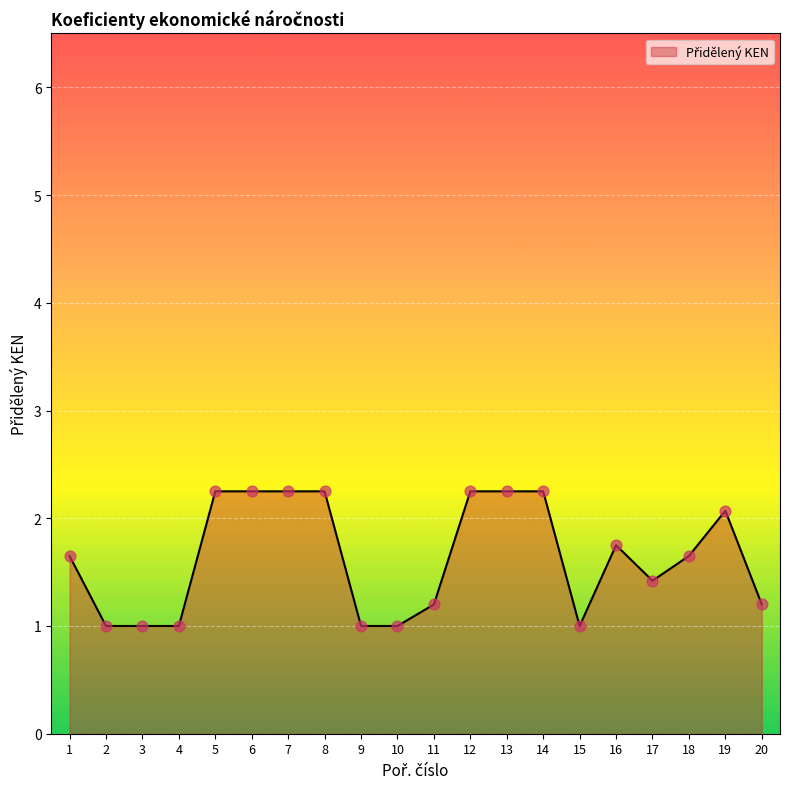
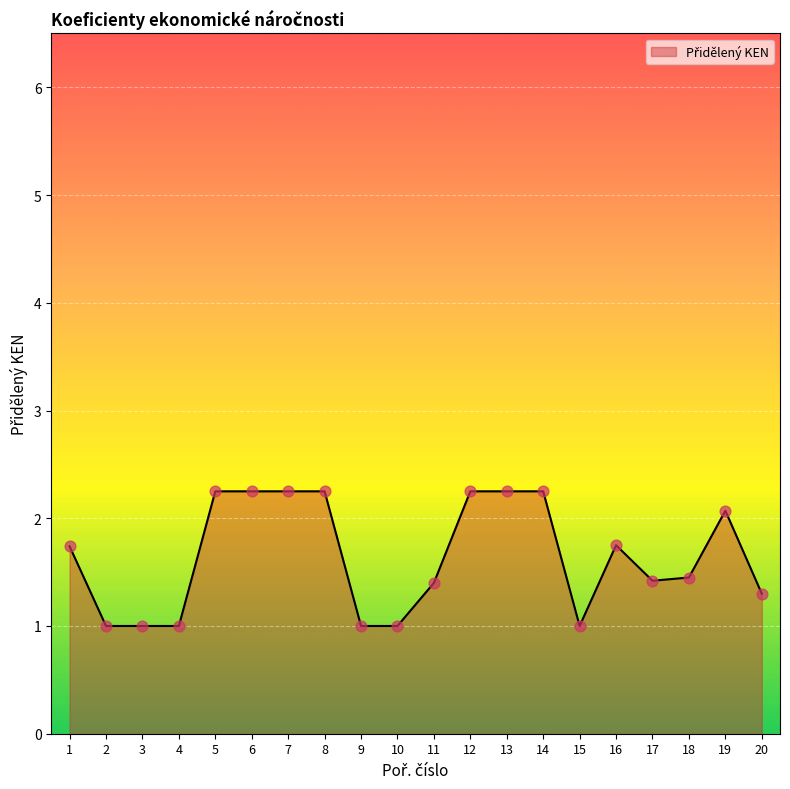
  {
-   "1": 1.65,
+   "1": 1.74,
    "2": 1.00,
    "3": 1.00,
    "4": 1.00,
    "5": 2.25,
    "6": 2.25,
    "7": 2.25,
    "8": 2.25,
    "9": 1.00,
    "10": 1.00,
-   "11": 1.2,
+   "11": 1.4,
    "12": 2.25,
    "13": 2.25,
    "14": 2.25,
    "15": 1.00,
    "16": 1.75,
    "17": 1.42,
-   "18": 1.65,
+   "18": 1.45,
    "19": 2.07,
-   "20": 1.2
+   "20": 1.3
  }
